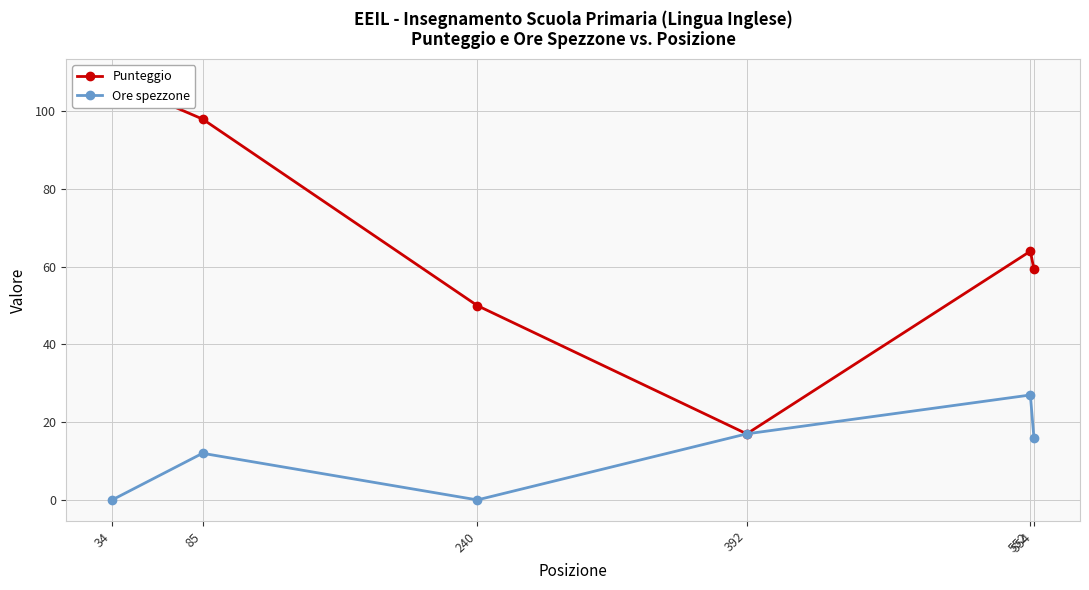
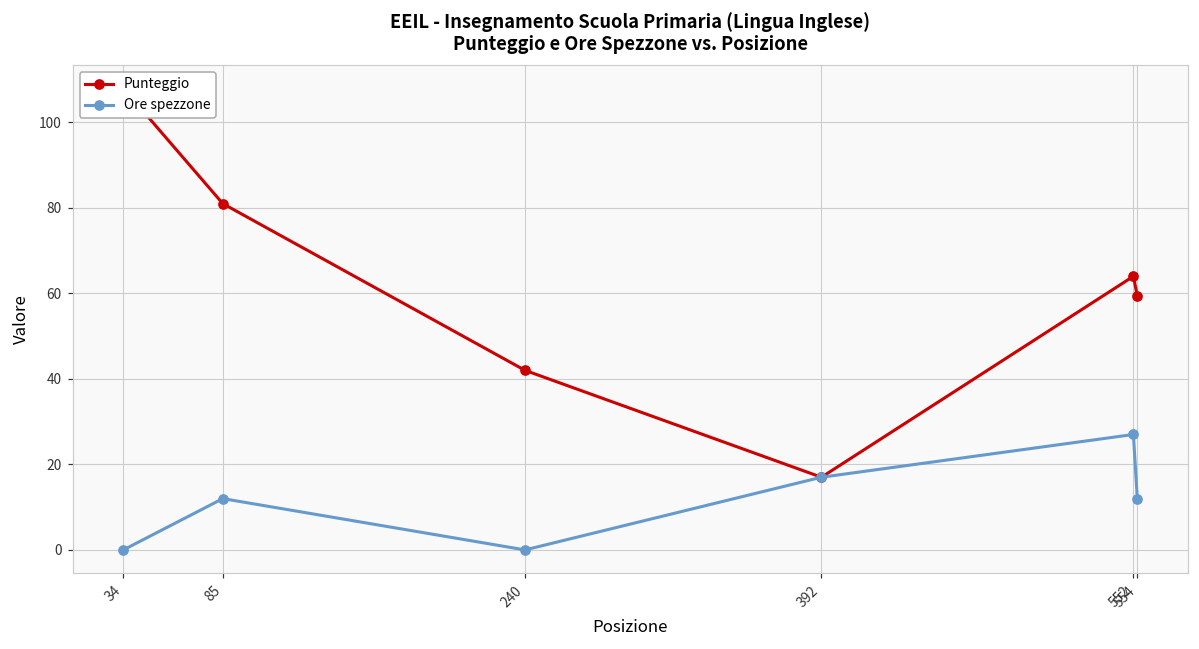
  {
    "Punteggio": {
-     "85": 98,
-     "240": 50,
+     "85": 81,
+     "240": 42,
      "552": 64,
      "554": 59
    },
    "Ore spezzone": {
      "34": 0,
      "85": 12,
      "240": 0,
      "552": 27,
-     "554": 16
+     "554": 12
    }
  }
